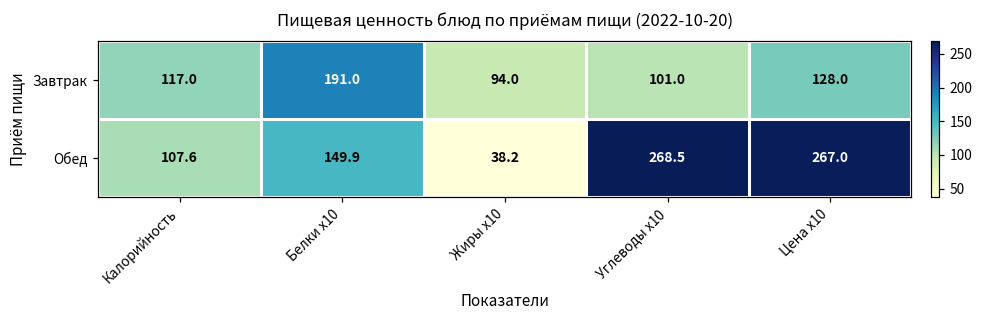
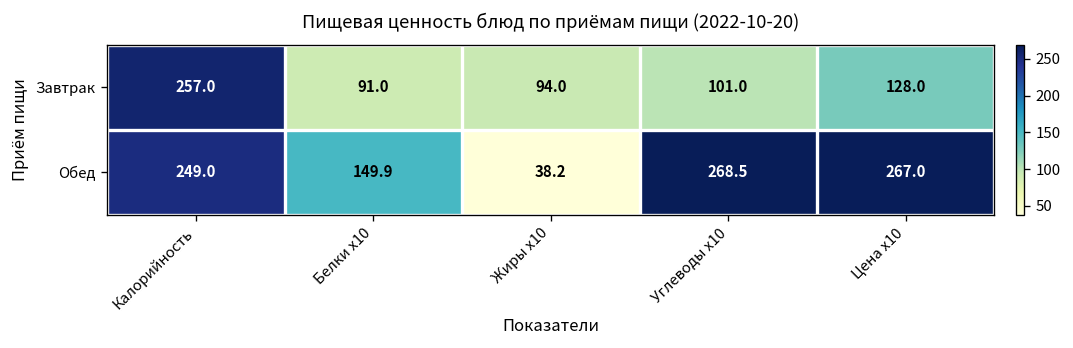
  {
    "Завтрак": {
-     "Калорийность": 117.0,
-     "Белки x10": 191.0,
+     "Калорийность": 257.0,
+     "Белки x10": 91.0,
      "Жиры x10": 94.0,
      "Углеводы x10": 101.0,
      "Цена x10": 128.0
    },
    "Обед": {
-     "Калорийность": 107.6,
+     "Калорийность": 249.0,
      "Белки x10": 149.9,
      "Жиры x10": 38.2,
      "Углеводы x10": 268.5,
      "Цена x10": 267.0
    }
  }
